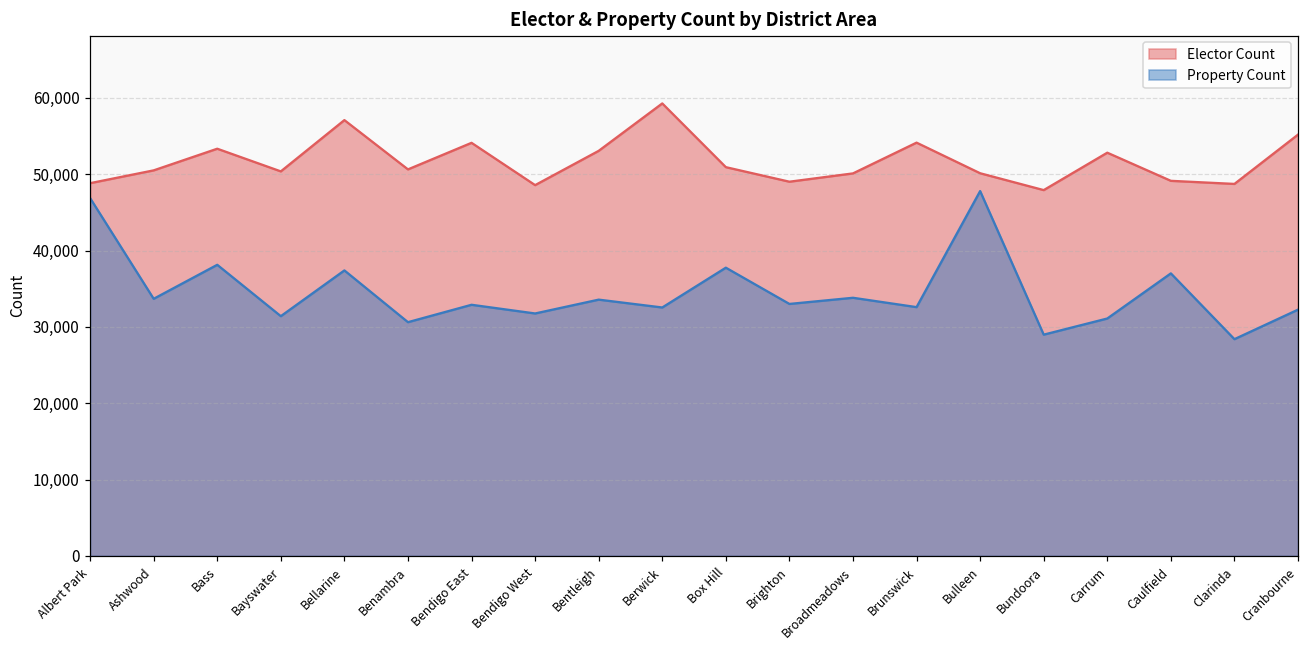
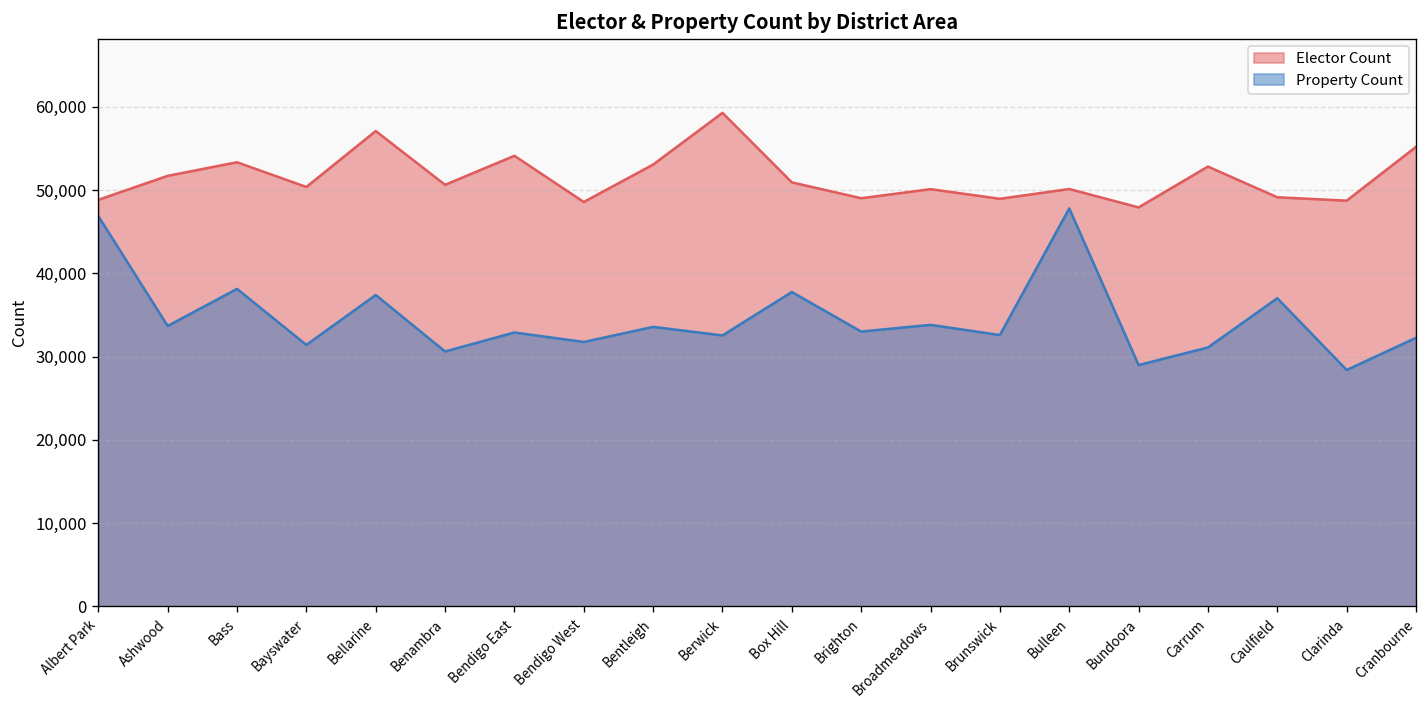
  {
    "Elector Count": {
      "Albert Park": "49,000",
-     "Ashwood": "51,000",
+     "Ashwood": "52,000",
      "Bass": "53,000",
      "Bayswater": "50,000",
      "Bellarine": "57,000",
      "Benambra": "51,000",
      "Bendigo East": "54,000",
      "Bendigo West": "49,000",
      "Bentleigh": "53,000",
      "Berwick": "59,000",
      "Box Hill": "51,000",
      "Brighton": "49,000",
      "Broadmeadows": "50,000",
-     "Brunswick": "54,000",
+     "Brunswick": "49,000",
      "Bulleen": "50,000",
      "Bundoora": "48,000",
      "Carrum": "53,000",
      "Caulfield": "49,000",
      "Clarinda": "49,000",
      "Cranbourne": "55,000"
    },
    "Property Count": {
      "Albert Park": "47,000",
      "Ashwood": "34,000",
      "Bass": "38,000",
      "Bayswater": "31,000",
      "Bellarine": "37,000",
      "Benambra": "31,000",
      "Bendigo East": "33,000",
      "Bendigo West": "32,000",
      "Bentleigh": "34,000",
      "Berwick": "33,000",
      "Box Hill": "38,000",
      "Brighton": "33,000",
      "Broadmeadows": "34,000",
      "Brunswick": "33,000",
      "Bulleen": "48,000",
      "Bundoora": "29,000",
      "Carrum": "31,000",
      "Caulfield": "37,000",
      "Clarinda": "28,000",
      "Cranbourne": "32,000"
    }
  }
